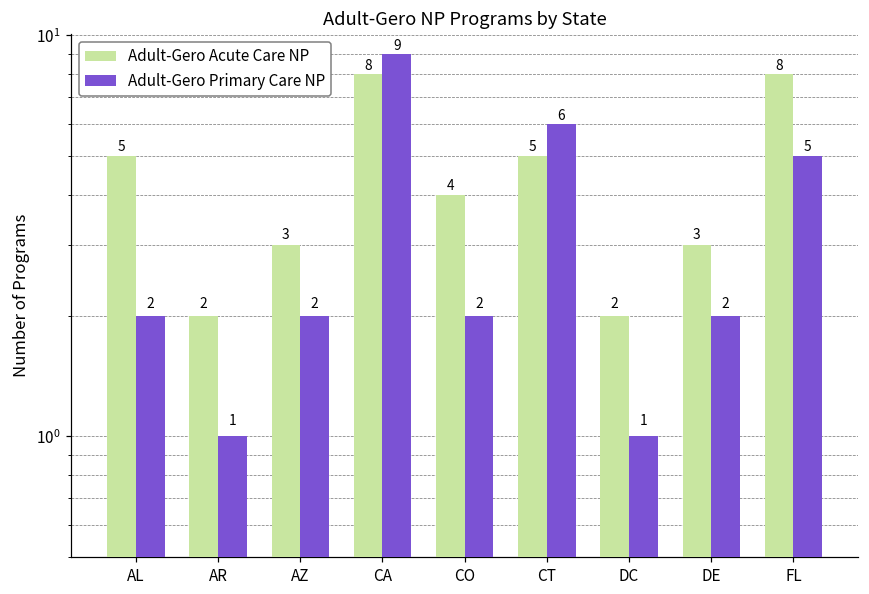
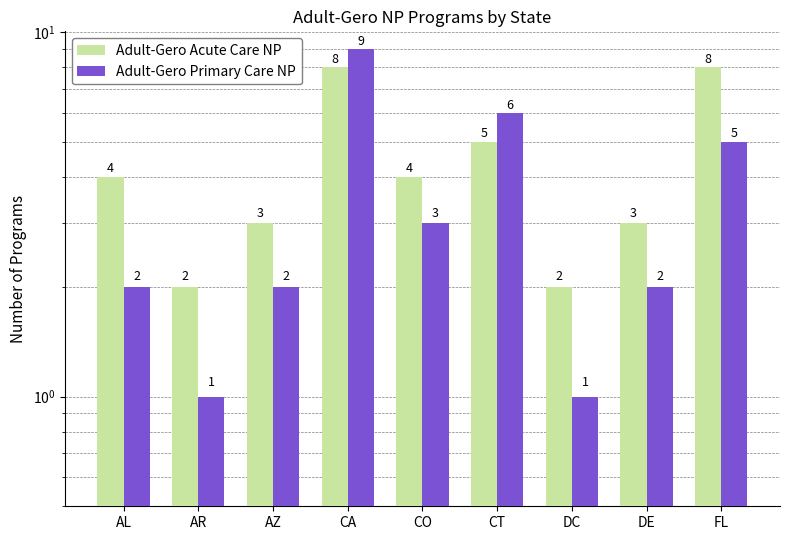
  {
    "Adult-Gero Acute Care NP": {
-     "AL": 5,
+     "AL": 4,
      "AR": 2,
      "AZ": 3,
      "CA": 8,
      "CO": 4,
      "CT": 5,
      "DC": 2,
      "DE": 3,
      "FL": 8
    },
    "Adult-Gero Primary Care NP": {
      "AL": 2,
      "AR": 1,
      "AZ": 2,
      "CA": 9,
-     "CO": 2,
+     "CO": 3,
      "CT": 6,
      "DC": 1,
      "DE": 2,
      "FL": 5
    }
  }
